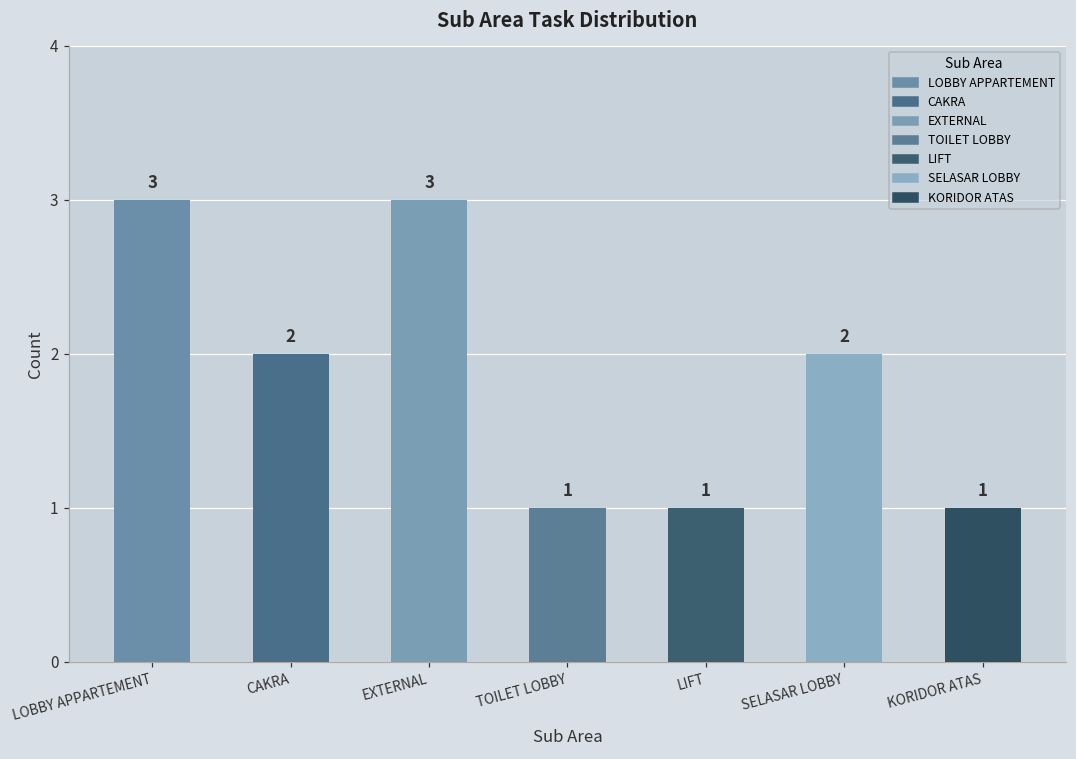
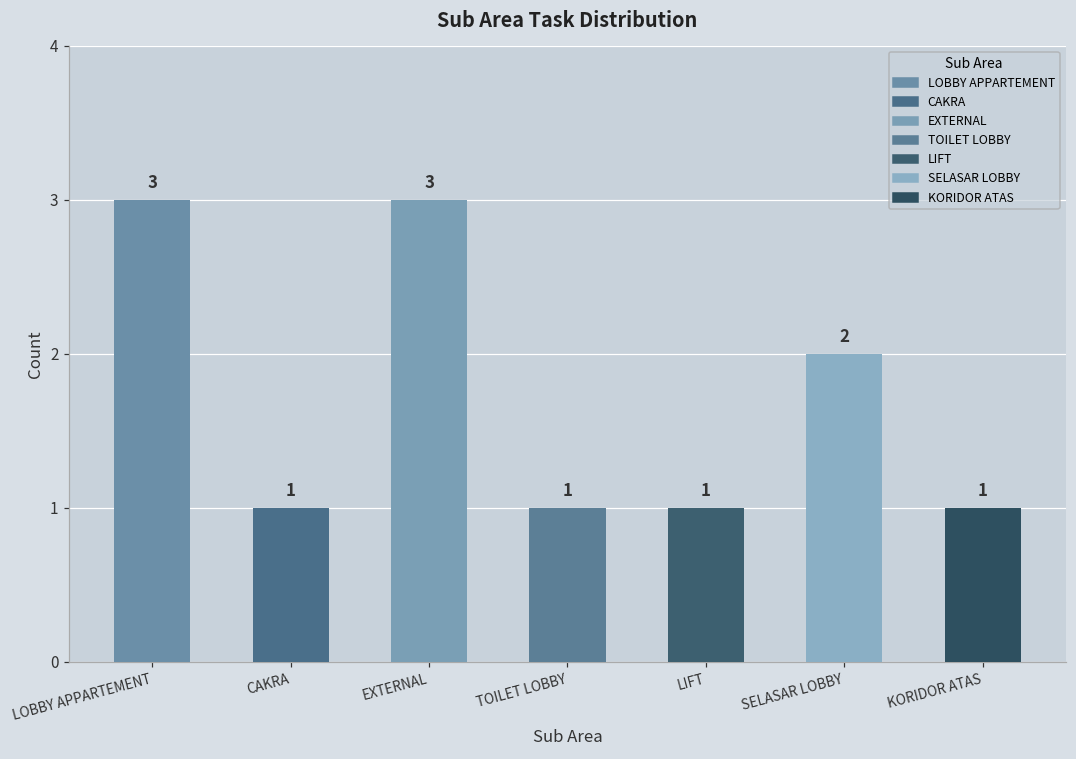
  {
    "LOBBY APPARTEMENT": 3,
-   "CAKRA": 2,
+   "CAKRA": 1,
    "EXTERNAL": 3,
    "TOILET LOBBY": 1,
    "LIFT": 1,
    "SELASAR LOBBY": 2,
    "KORIDOR ATAS": 1
  }
